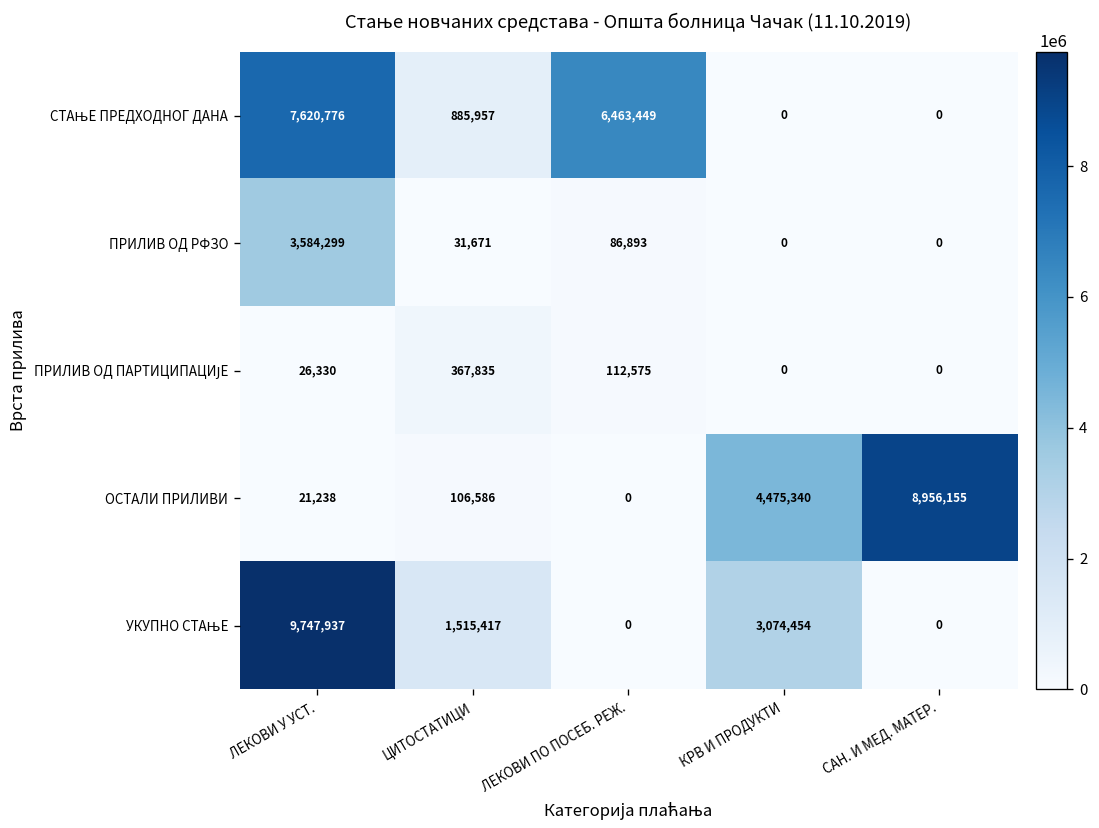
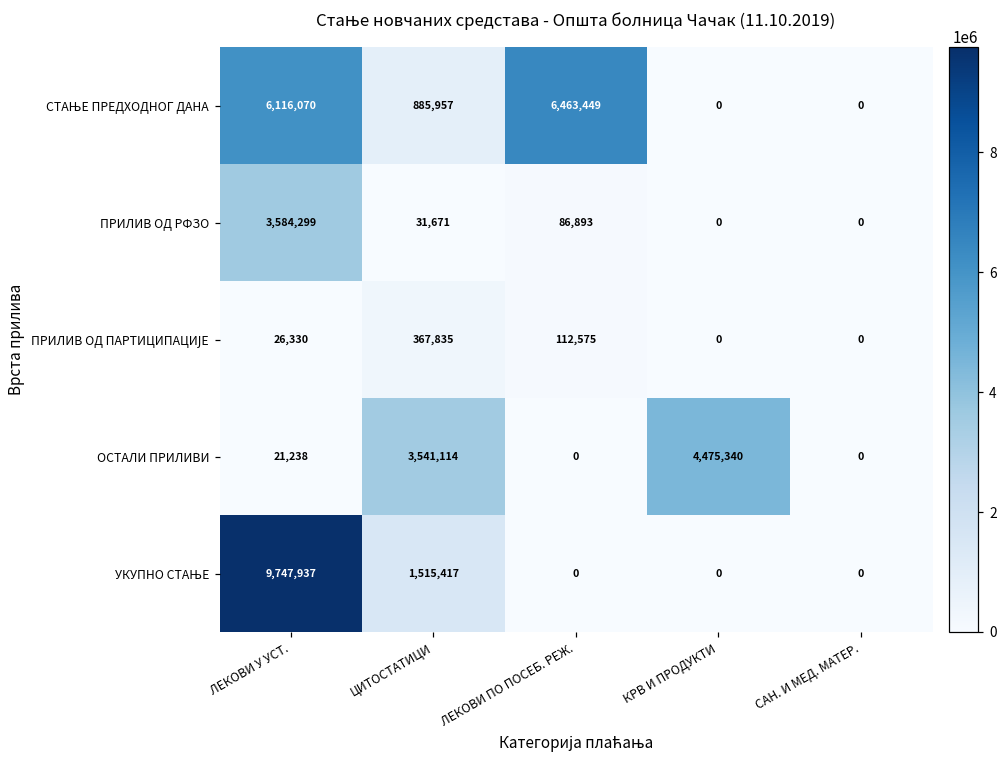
  {
    "СТАЊЕ ПРЕДХОДНОГ ДАНА": {
-     "ЛЕКОВИ У УСТ.": "7,620,776",
+     "ЛЕКОВИ У УСТ.": "6,116,070",
      "ЦИТОСТАТИЦИ": "885,957",
      "ЛЕКОВИ ПО ПОСЕБ. РЕЖ.": "6,463,449",
      "КРВ И ПРОДУКТИ": "0",
      "САН. И МЕД. МАТЕР.": "0"
    },
    "ПРИЛИВ ОД РФЗО": {
      "ЛЕКОВИ У УСТ.": "3,584,299",
      "ЦИТОСТАТИЦИ": "31,671",
      "ЛЕКОВИ ПО ПОСЕБ. РЕЖ.": "86,893",
      "КРВ И ПРОДУКТИ": "0",
      "САН. И МЕД. МАТЕР.": "0"
    },
    "ПРИЛИВ ОД ПАРТИЦИПАЦИЈЕ": {
      "ЛЕКОВИ У УСТ.": "26,330",
      "ЦИТОСТАТИЦИ": "367,835",
      "ЛЕКОВИ ПО ПОСЕБ. РЕЖ.": "112,575",
      "КРВ И ПРОДУКТИ": "0",
      "САН. И МЕД. МАТЕР.": "0"
    },
    "ОСТАЛИ ПРИЛИВИ": {
      "ЛЕКОВИ У УСТ.": "21,238",
-     "ЦИТОСТАТИЦИ": "106,586",
+     "ЦИТОСТАТИЦИ": "3,541,114",
      "ЛЕКОВИ ПО ПОСЕБ. РЕЖ.": "0",
      "КРВ И ПРОДУКТИ": "4,475,340",
-     "САН. И МЕД. МАТЕР.": "8,956,155"
+     "САН. И МЕД. МАТЕР.": "0"
    },
    "УКУПНО СТАЊЕ": {
      "ЛЕКОВИ У УСТ.": "9,747,937",
      "ЦИТОСТАТИЦИ": "1,515,417",
      "ЛЕКОВИ ПО ПОСЕБ. РЕЖ.": "0",
-     "КРВ И ПРОДУКТИ": "3,074,454",
+     "КРВ И ПРОДУКТИ": "0",
      "САН. И МЕД. МАТЕР.": "0"
    }
  }
